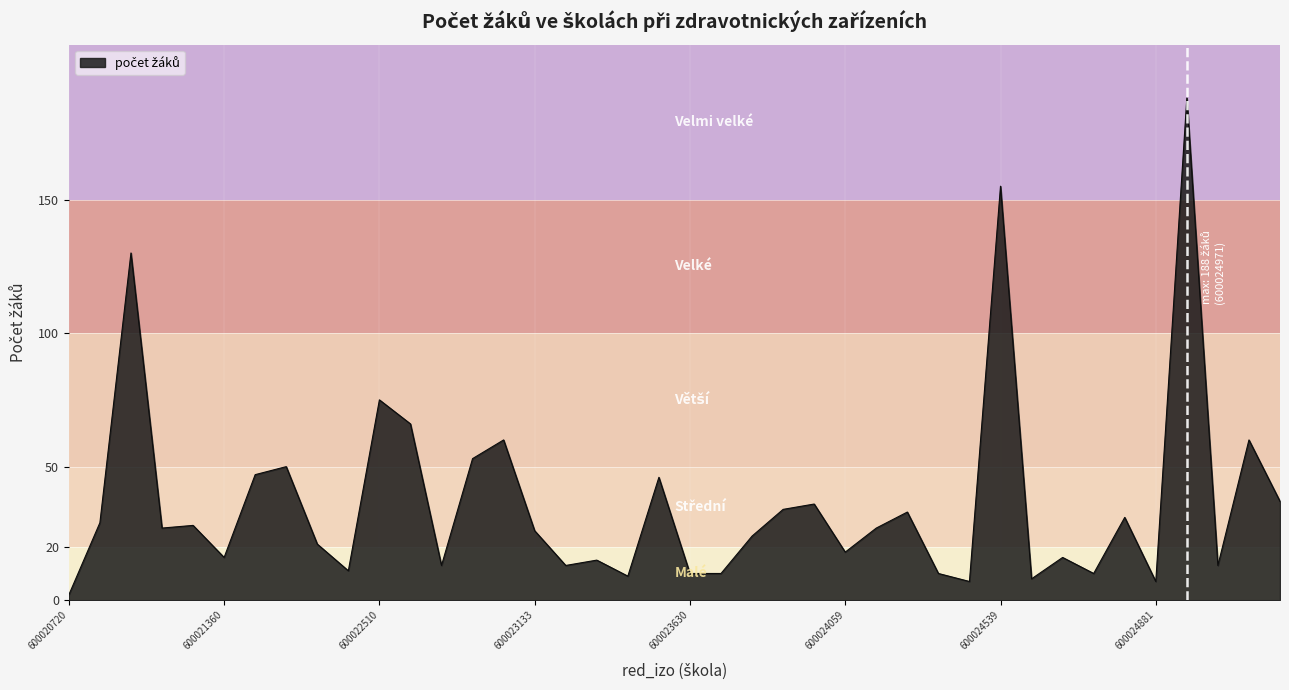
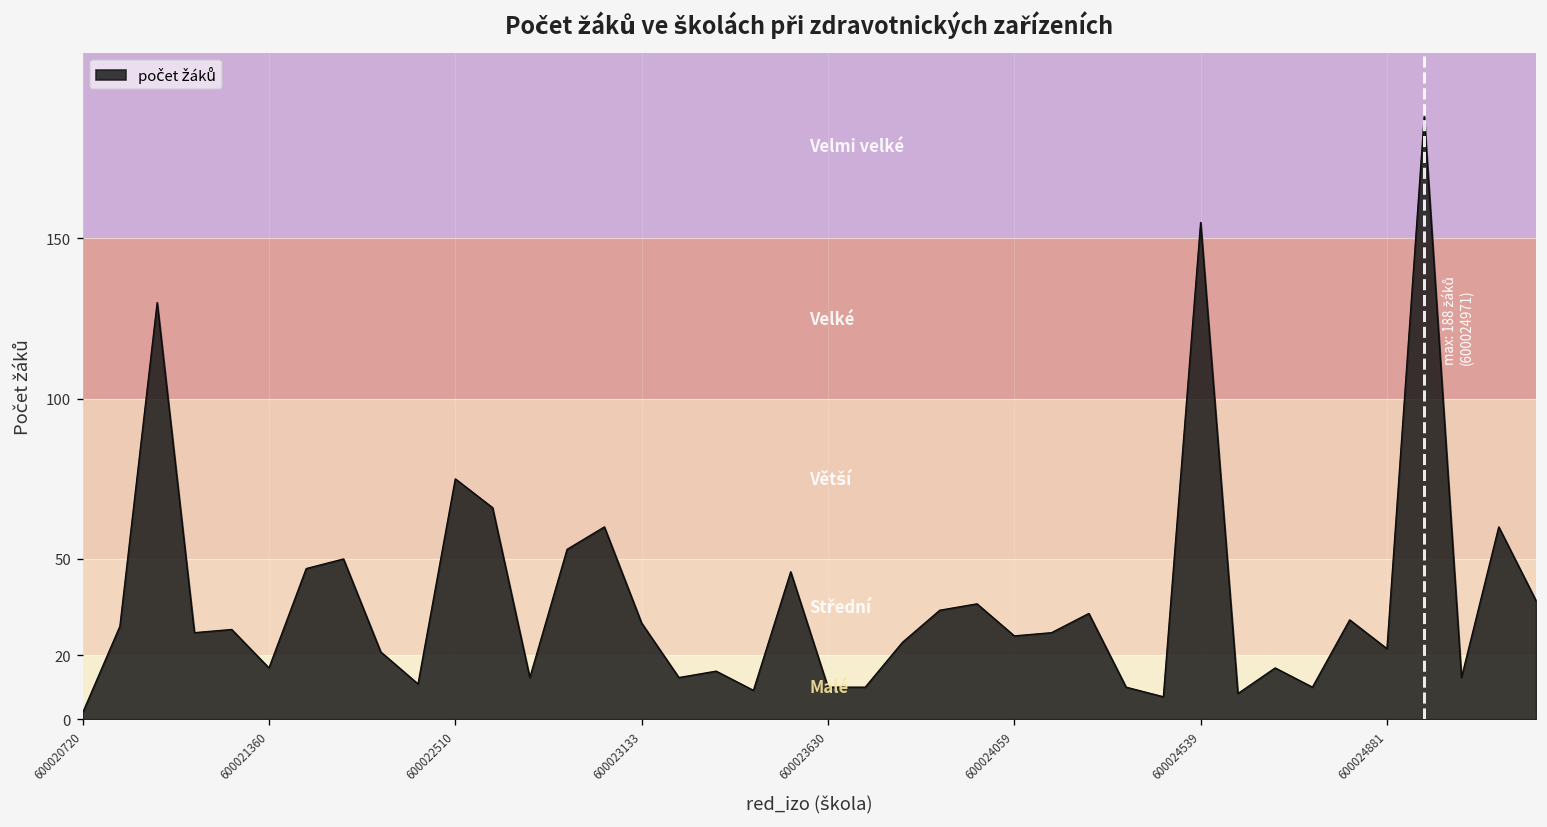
  {
    "600020720": 2,
    "600021360": 16,
    "600022510": 75,
-   "600023133": 26,
+   "600023133": 30,
    "600023630": 10,
-   "600024059": 18,
+   "600024059": 26,
    "600024539": 155,
-   "600024881": 7
+   "600024881": 22
  }
